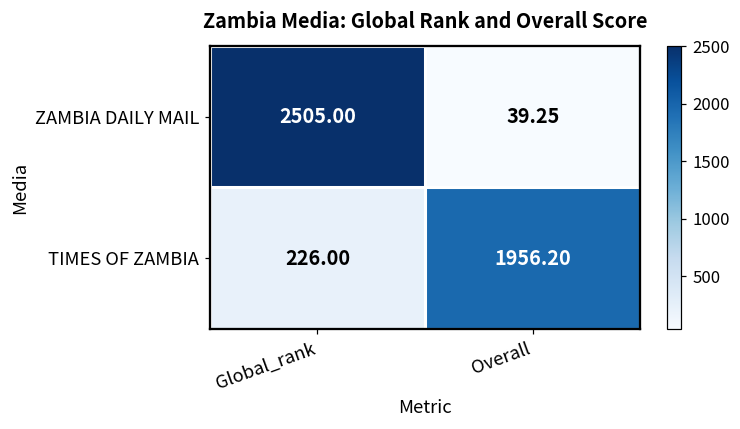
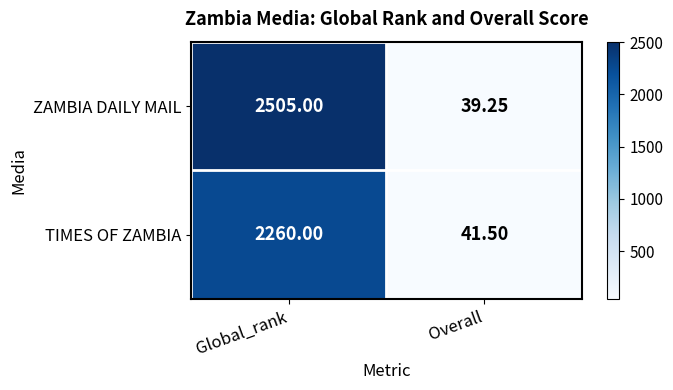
  {
    "ZAMBIA DAILY MAIL": {
      "Global_rank": 2505.00,
      "Overall": 39.25
    },
    "TIMES OF ZAMBIA": {
-     "Global_rank": 226.00,
-     "Overall": 1956.20
+     "Global_rank": 2260.00,
+     "Overall": 41.50
    }
  }
